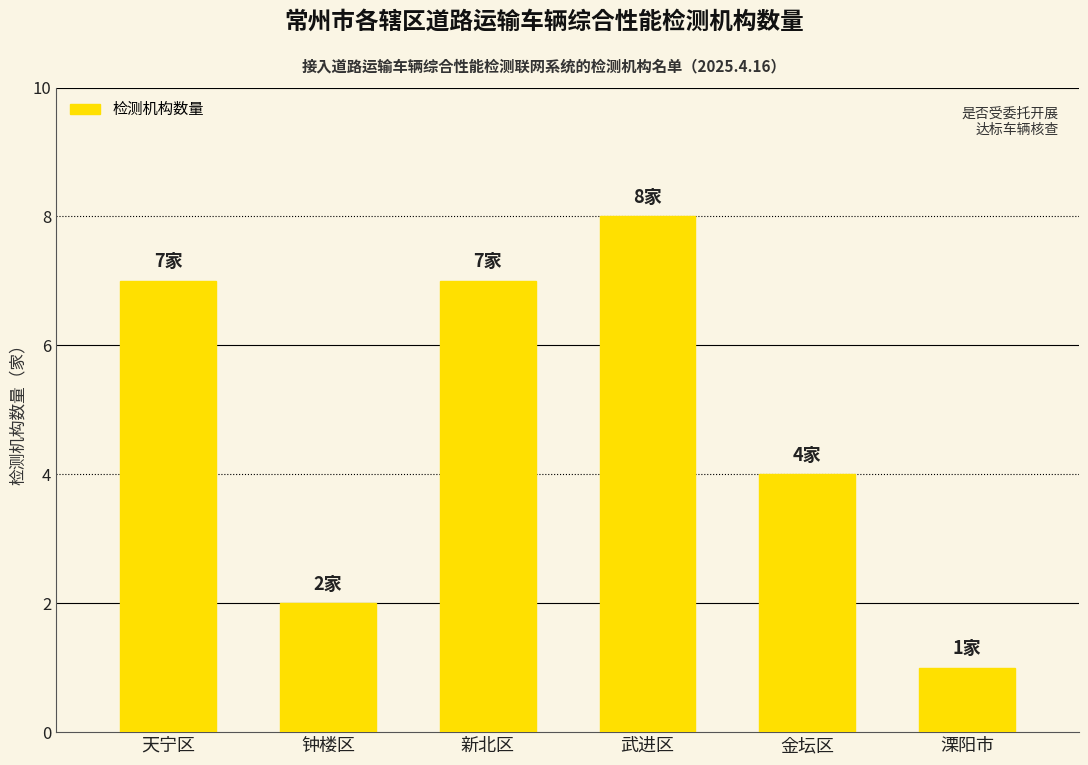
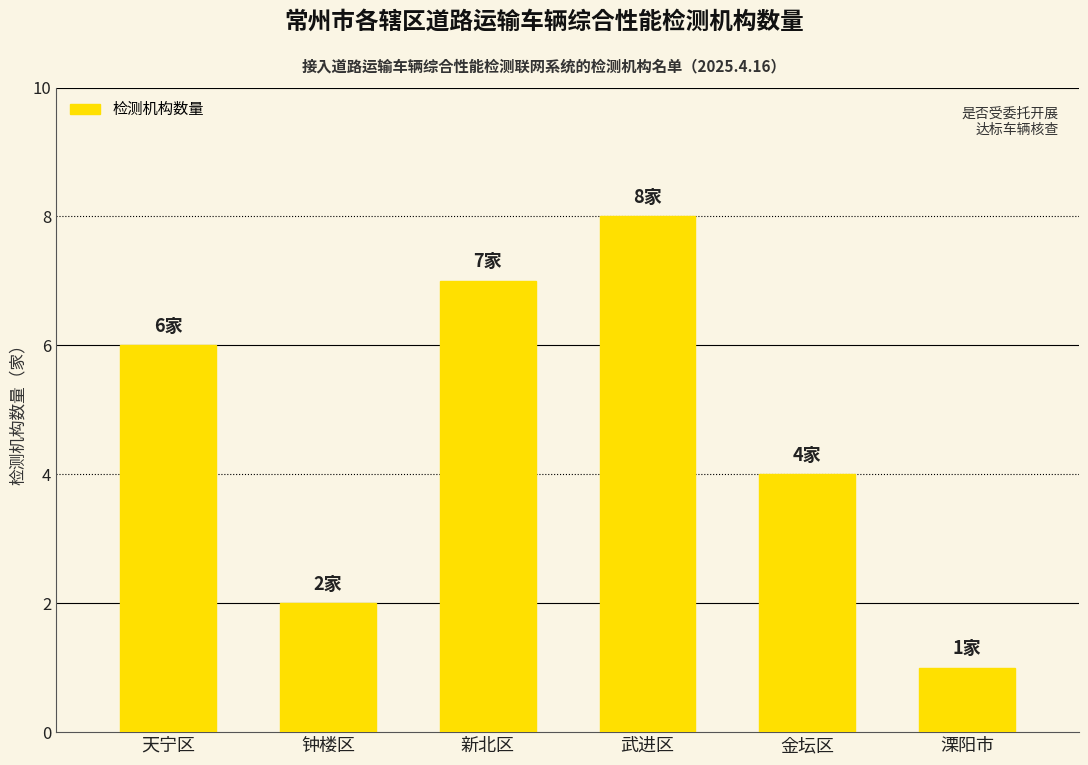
  {
-   "天宁区": "7家",
+   "天宁区": "6家",
    "钟楼区": "2家",
    "新北区": "7家",
    "武进区": "8家",
    "金坛区": "4家",
    "溧阳市": "1家"
  }
